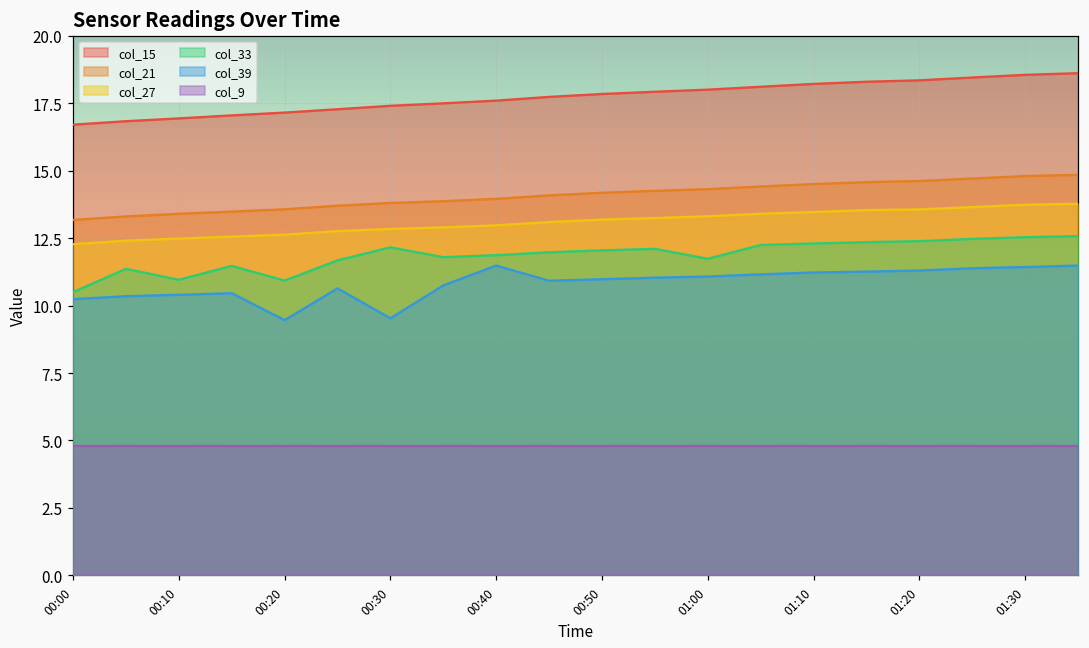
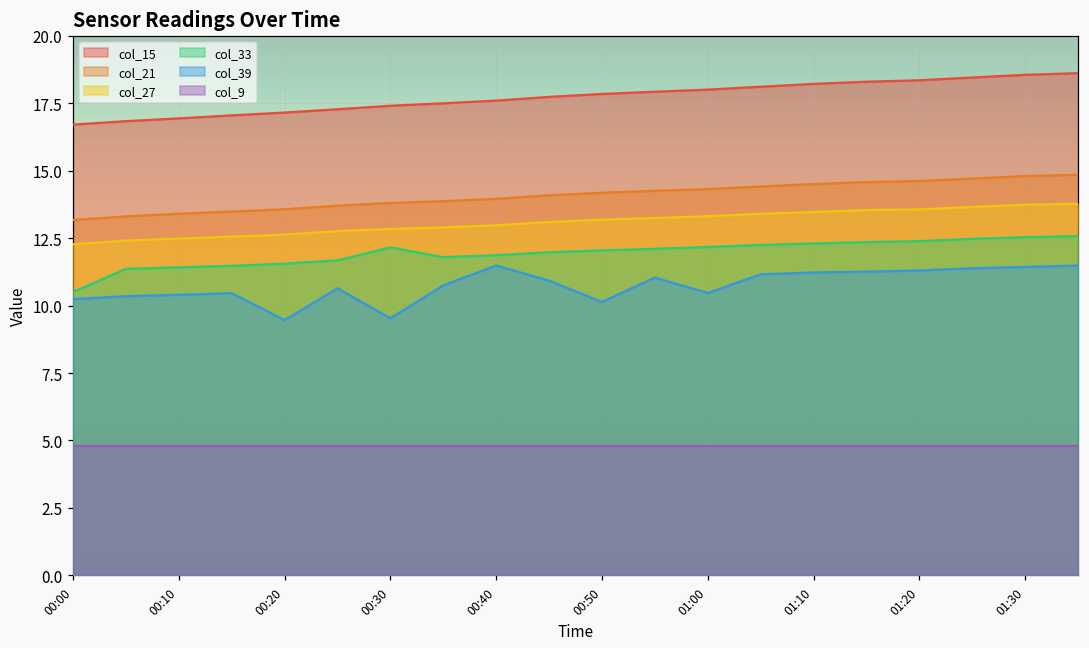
  {
    "col_33": {
      "00:00": 10.5,
-     "00:10": 11.0,
-     "00:20": 10.9,
+     "00:10": 11.4,
+     "00:20": 11.6,
      "00:30": 12.2,
      "00:40": 11.9,
      "00:50": 12.0,
-     "01:00": 11.7,
+     "01:00": 12.2,
      "01:10": 12.3,
      "01:20": 12.4,
      "01:30": 12.5
    },
    "col_39": {
      "00:00": 10.2,
      "00:10": 10.4,
      "00:20": 9.5,
      "00:30": 9.5,
      "00:40": 11.5,
-     "00:50": 11.0,
-     "01:00": 11.1,
+     "00:50": 10.1,
+     "01:00": 10.5,
      "01:10": 11.2,
      "01:20": 11.3,
      "01:30": 11.4
    },
    "col_9": {
      "00:00": 4.8,
      "00:10": 4.8,
      "00:20": 4.8,
      "00:30": 4.8,
      "00:40": 4.8,
      "00:50": 4.8,
      "01:00": 4.8,
      "01:10": 4.8,
      "01:20": 4.8,
      "01:30": 4.8
    }
  }
